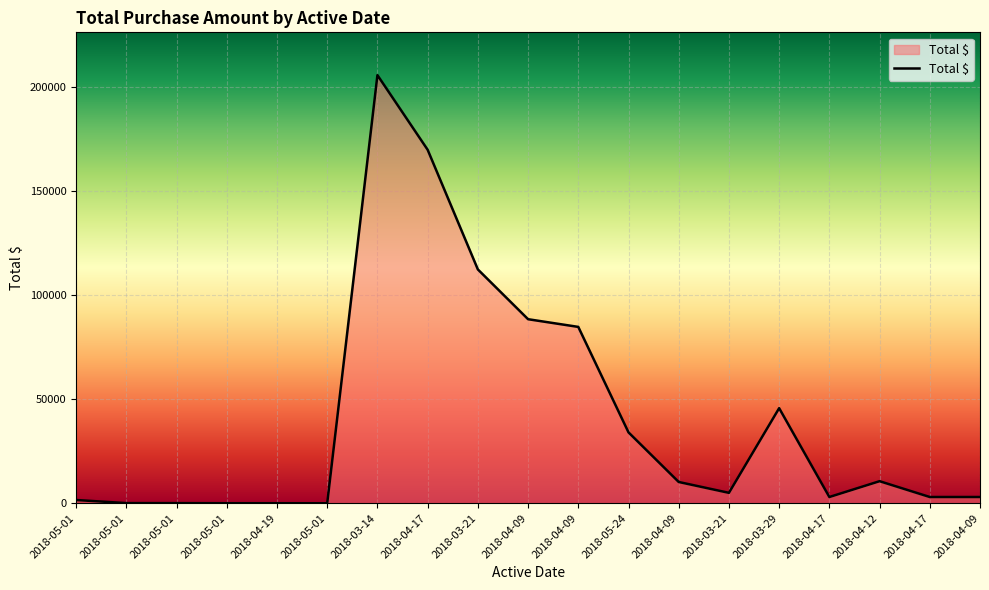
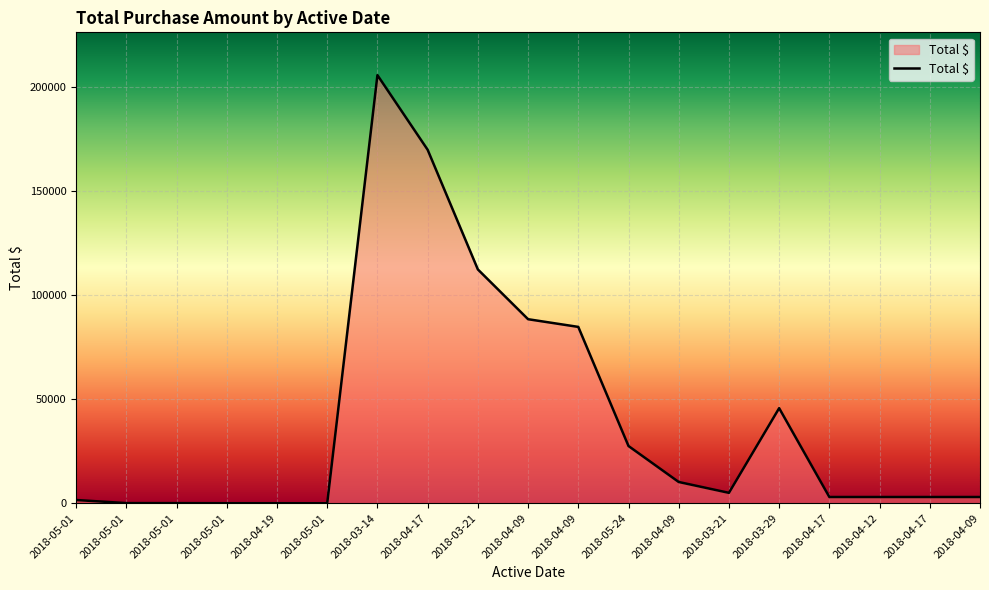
  {
    "2018-04-19": 0,
    "2018-03-14": 206000,
-   "2018-05-24": 34000,
+   "2018-05-24": 27000,
    "2018-03-29": 46000,
-   "2018-04-12": 11000
+   "2018-04-12": 3000
  }
